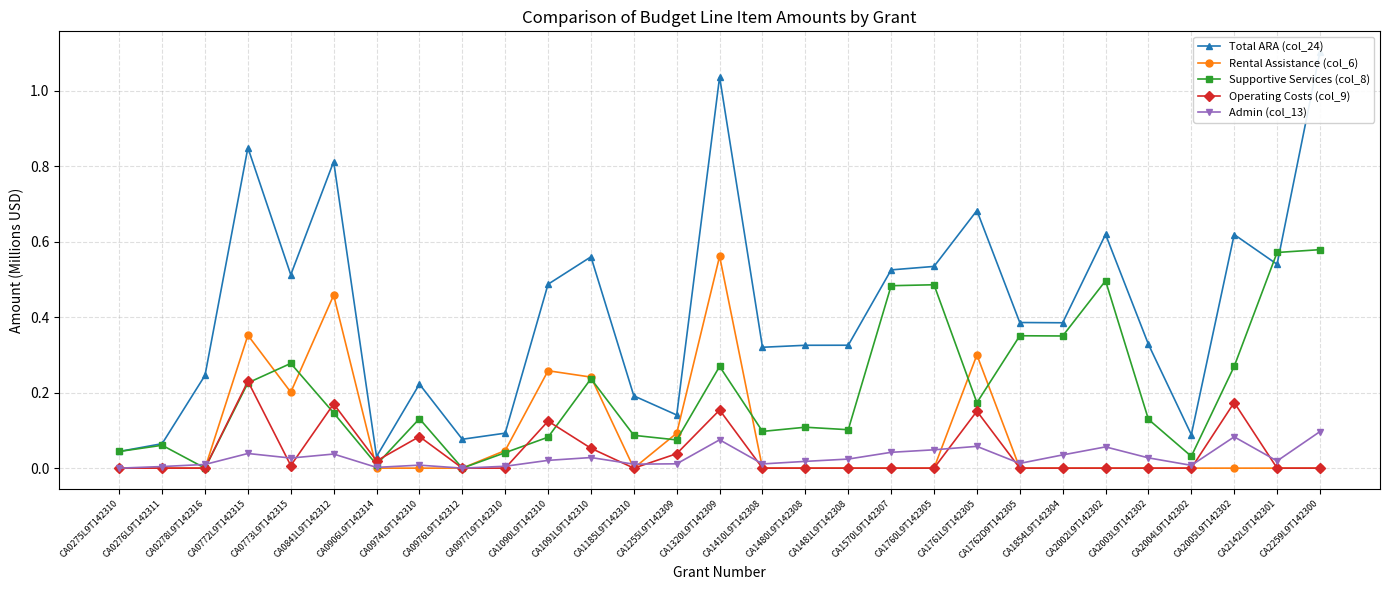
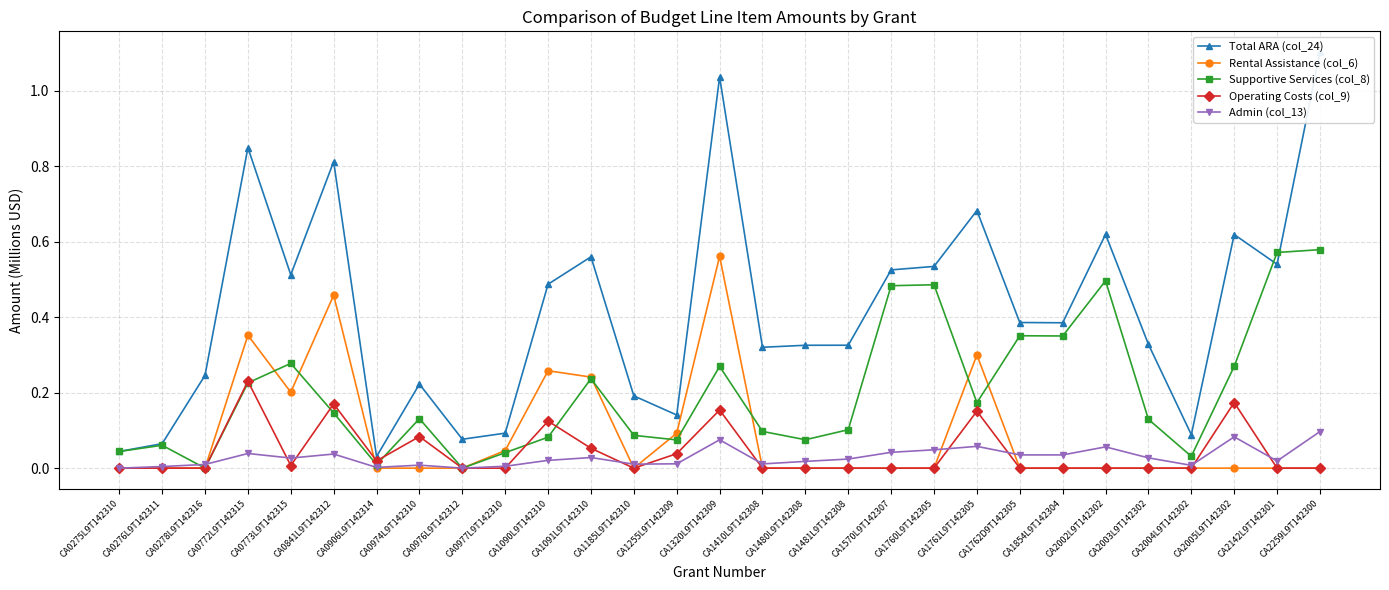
  {
    "Total ARA (col_24)": {
      "CA0278L9T142316": 0.25,
      "CA0772L9T142315": 0.85,
      "CA0773L9T142315": 0.51,
      "CA0841L9T142312": 0.81,
      "CA0906L9T142314": 0.03,
      "CA0974L9T142310": 0.22,
      "CA0976L9T142312": 0.08,
      "CA0977L9T142310": 0.09,
      "CA1090L9T142310": 0.49,
      "CA1091L9T142310": 0.56,
      "CA1185L9T142310": 0.19,
      "CA1255L9T142309": 0.14,
      "CA1320L9T142309": 1.04,
      "CA1410L9T142308": 0.32,
      "CA1480L9T142308": 0.33,
      "CA1481L9T142308": 0.33,
      "CA1570L9T142307": 0.53,
      "CA1760L9T142305": 0.53,
      "CA1761L9T142305": 0.68,
      "CA1762D9T142305": 0.39,
      "CA1854L9T142304": 0.38,
      "CA2002L9T142302": 0.62,
      "CA2003L9T142302": 0.33,
      "CA2004L9T142302": 0.09,
      "CA2005L9T142302": 0.62,
      "CA2142L9T142301": 0.54
    },
    "Rental Assistance (col_6)": {
      "CA0772L9T142315": 0.35,
      "CA0773L9T142315": 0.20,
      "CA0841L9T142312": 0.46,
      "CA0974L9T142310": 0.00,
      "CA1090L9T142310": 0.26,
      "CA1255L9T142309": 0.09,
      "CA1320L9T142309": 0.56,
      "CA1761L9T142305": 0.30,
      "CA2005L9T142302": 0.00
    },
    "Supportive Services (col_8)": {
      "CA0773L9T142315": 0.28,
      "CA0841L9T142312": 0.15,
      "CA0906L9T142314": 0.01,
      "CA0974L9T142310": 0.13,
      "CA1090L9T142310": 0.08,
      "CA1185L9T142310": 0.09,
      "CA1255L9T142309": 0.07,
      "CA1320L9T142309": 0.27,
      "CA1410L9T142308": 0.10,
-     "CA1480L9T142308": 0.11,
+     "CA1480L9T142308": 0.08,
      "CA1481L9T142308": 0.10,
      "CA1570L9T142307": 0.48,
      "CA1760L9T142305": 0.49,
      "CA1761L9T142305": 0.17,
      "CA1762D9T142305": 0.35,
      "CA1854L9T142304": 0.35,
      "CA2002L9T142302": 0.50,
      "CA2003L9T142302": 0.13,
      "CA2004L9T142302": 0.03,
      "CA2005L9T142302": 0.27,
      "CA2142L9T142301": 0.57,
      "CA2259L9T142300": 0.58
    },
    "Operating Costs (col_9)": {
      "CA0773L9T142315": 0.01,
      "CA0841L9T142312": 0.17,
      "CA0906L9T142314": 0.02,
      "CA0974L9T142310": 0.08,
      "CA1090L9T142310": 0.12,
      "CA1091L9T142310": 0.05,
      "CA1255L9T142309": 0.04,
      "CA1320L9T142309": 0.15,
      "CA1761L9T142305": 0.15,
      "CA2005L9T142302": 0.17
    },
    "Admin (col_13)": {
      "CA0278L9T142316": 0.01,
      "CA0772L9T142315": 0.04,
      "CA0773L9T142315": 0.03,
      "CA0841L9T142312": 0.04,
      "CA0974L9T142310": 0.01,
      "CA1090L9T142310": 0.02,
      "CA1091L9T142310": 0.03,
      "CA1185L9T142310": 0.01,
      "CA1255L9T142309": 0.01,
      "CA1320L9T142309": 0.08,
      "CA1410L9T142308": 0.01,
      "CA1480L9T142308": 0.02,
      "CA1481L9T142308": 0.02,
      "CA1570L9T142307": 0.04,
      "CA1760L9T142305": 0.05,
      "CA1761L9T142305": 0.06,
-     "CA1762D9T142305": 0.01,
+     "CA1762D9T142305": 0.04,
      "CA1854L9T142304": 0.03,
      "CA2002L9T142302": 0.06,
      "CA2003L9T142302": 0.03,
      "CA2004L9T142302": 0.01,
      "CA2005L9T142302": 0.08,
      "CA2142L9T142301": 0.02,
      "CA2259L9T142300": 0.10
    }
  }
